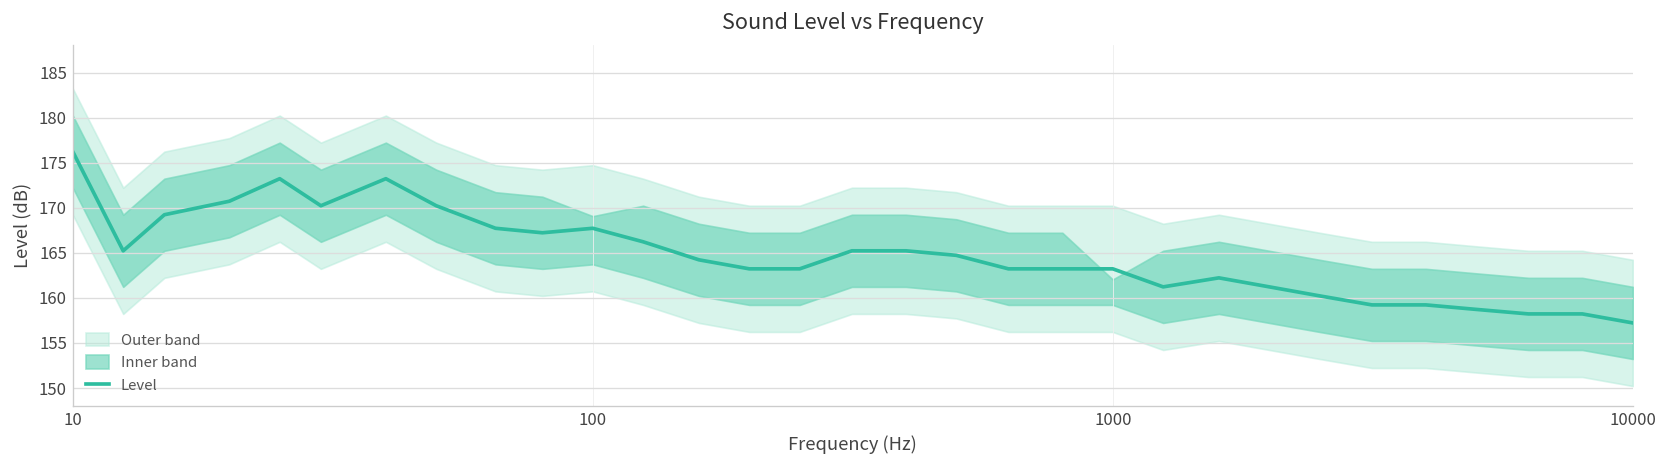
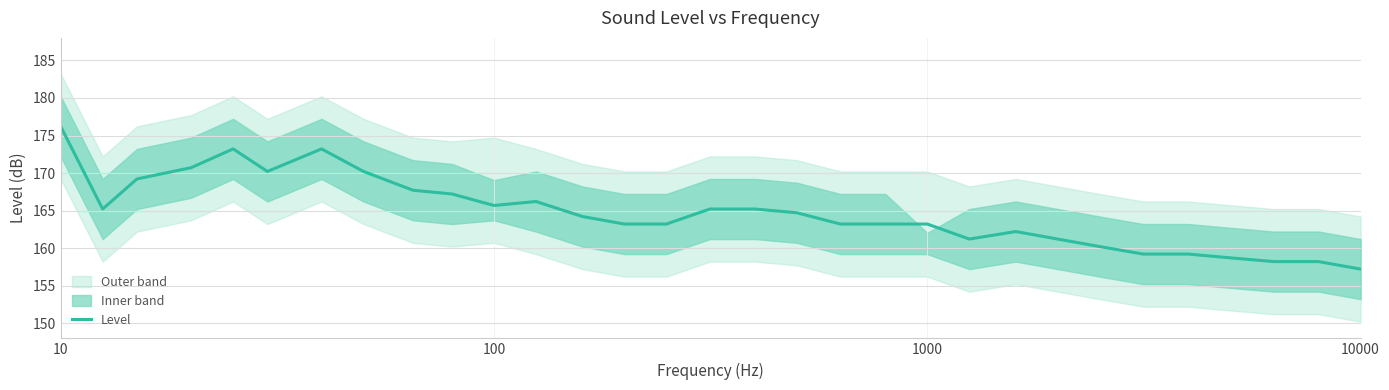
  {
    "Level": {
      "10": 176,
-     "100": 168,
+     "100": 166,
      "1000": 163,
      "10000": 157
    }
  }
